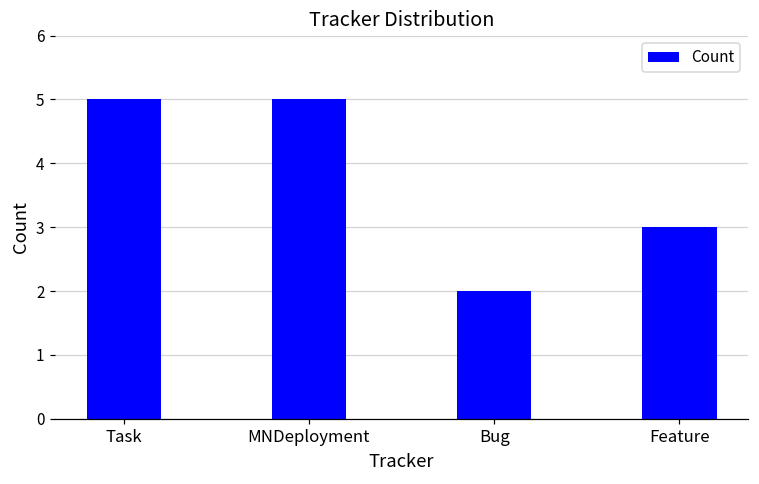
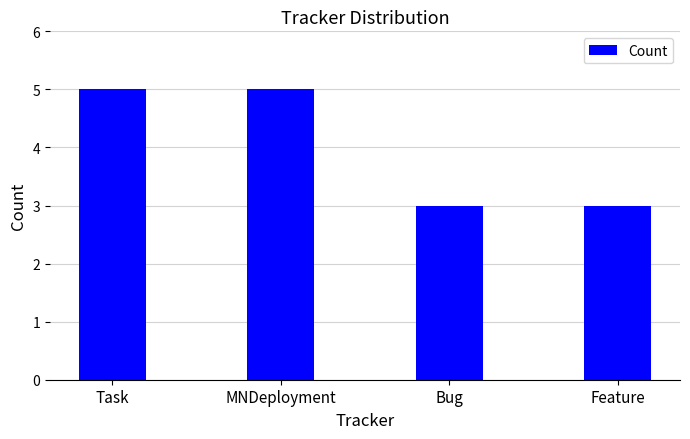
  {
    "Task": 5,
    "MNDeployment": 5,
-   "Bug": 2,
+   "Bug": 3,
    "Feature": 3
  }
